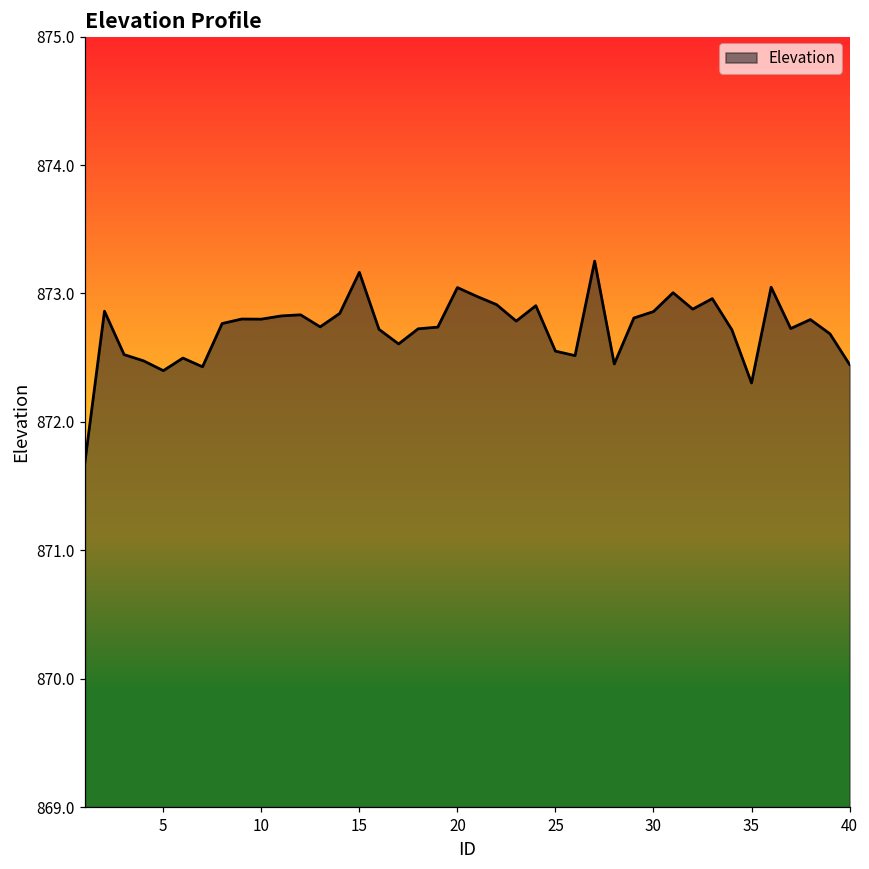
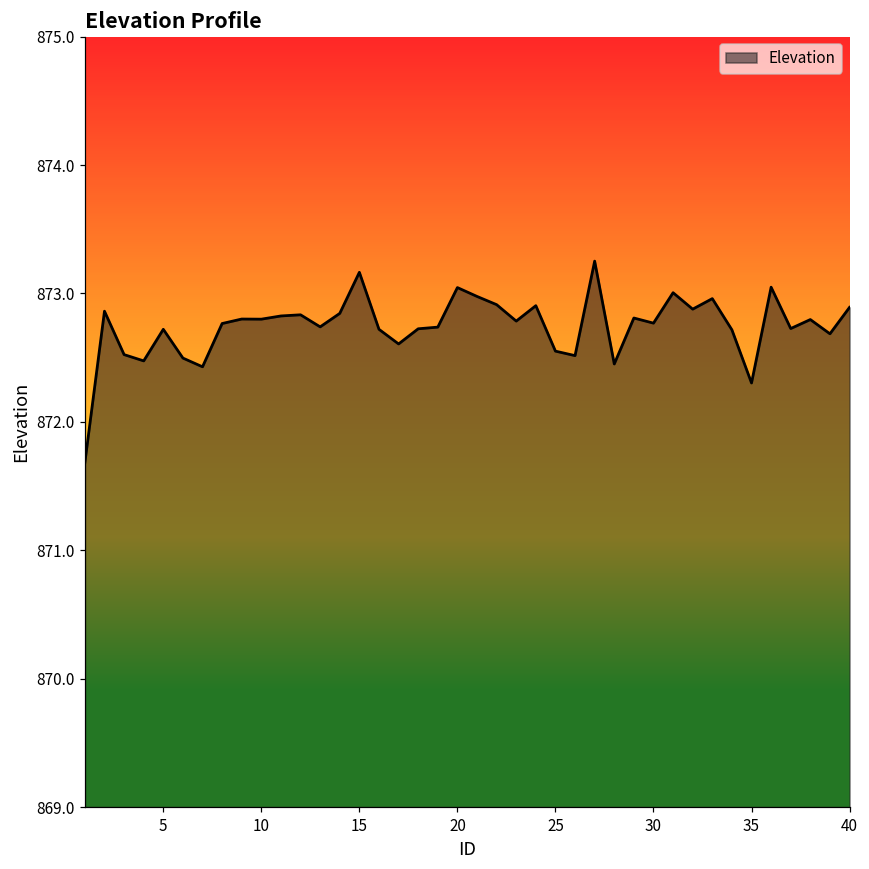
  {
-   "5": 872.40,
+   "5": 872.72,
    "10": 872.80,
    "15": 873.17,
    "20": 873.05,
    "25": 872.55,
-   "30": 872.86,
+   "30": 872.77,
    "35": 872.30,
-   "40": 872.45
+   "40": 872.89
  }
